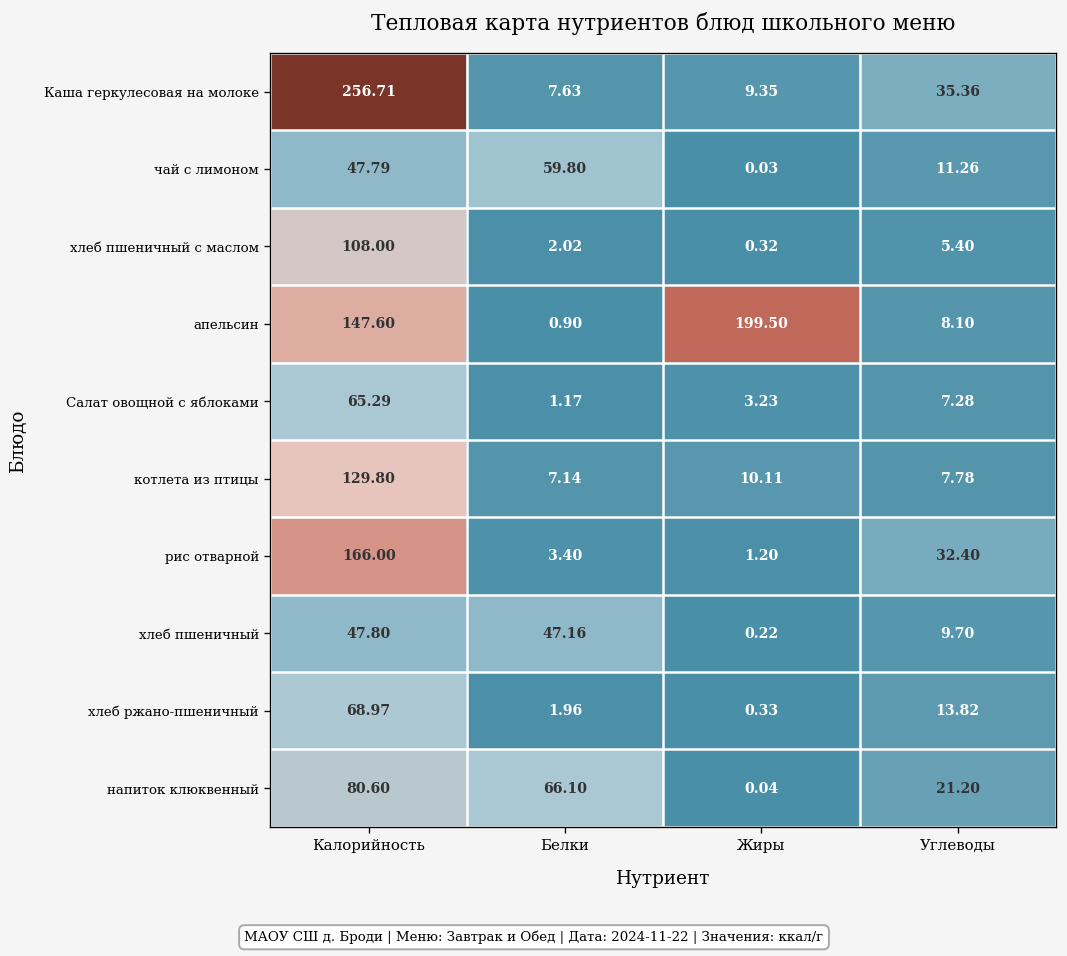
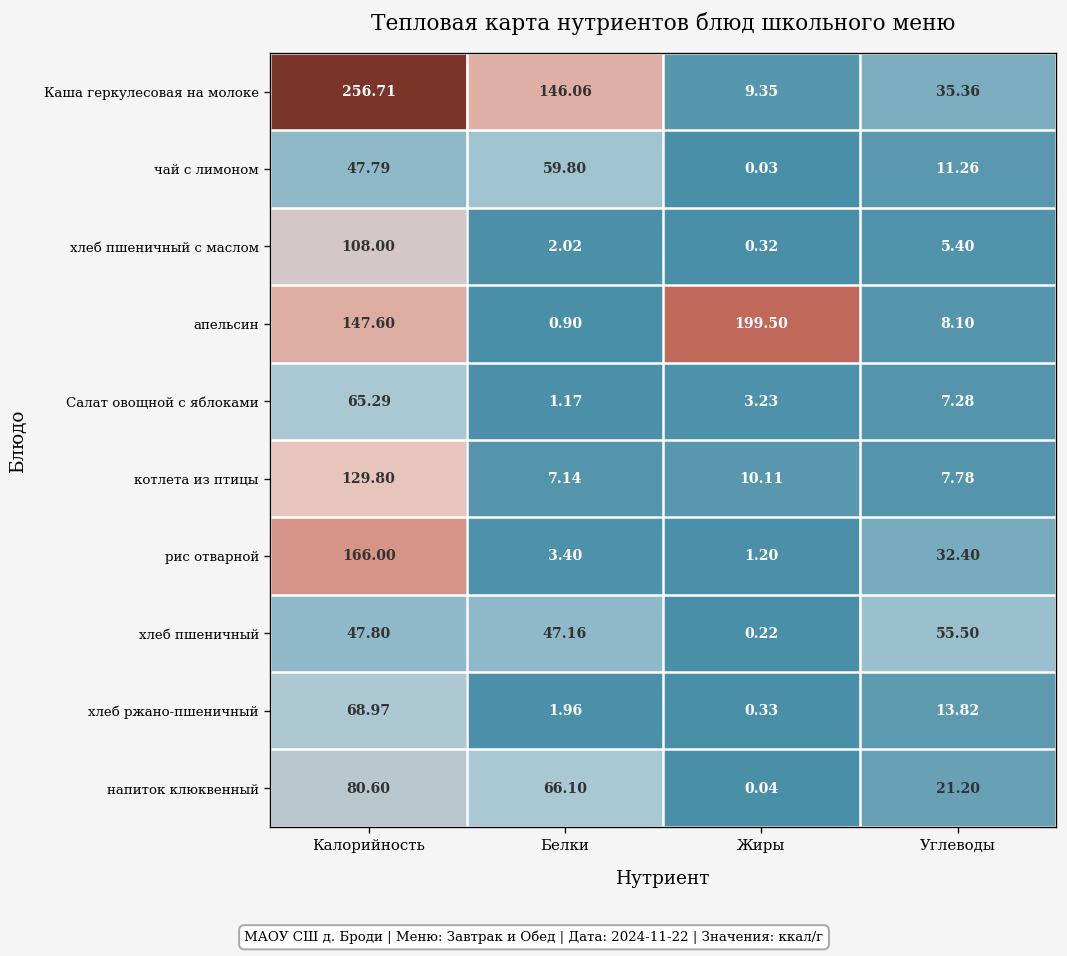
  {
    "Каша геркулесовая на молоке": {
      "Калорийность": 256.71,
-     "Белки": 7.63,
+     "Белки": 146.06,
      "Жиры": 9.35,
      "Углеводы": 35.36
    },
    "чай с лимоном": {
      "Калорийность": 47.79,
      "Белки": 59.80,
      "Жиры": 0.03,
      "Углеводы": 11.26
    },
    "хлеб пшеничный с маслом": {
      "Калорийность": 108.00,
      "Белки": 2.02,
      "Жиры": 0.32,
      "Углеводы": 5.40
    },
    "апельсин": {
      "Калорийность": 147.60,
      "Белки": 0.90,
      "Жиры": 199.50,
      "Углеводы": 8.10
    },
    "Салат овощной с яблоками": {
      "Калорийность": 65.29,
      "Белки": 1.17,
      "Жиры": 3.23,
      "Углеводы": 7.28
    },
    "котлета из птицы": {
      "Калорийность": 129.80,
      "Белки": 7.14,
      "Жиры": 10.11,
      "Углеводы": 7.78
    },
    "рис отварной": {
      "Калорийность": 166.00,
      "Белки": 3.40,
      "Жиры": 1.20,
      "Углеводы": 32.40
    },
    "хлеб пшеничный": {
      "Калорийность": 47.80,
      "Белки": 47.16,
      "Жиры": 0.22,
-     "Углеводы": 9.70
+     "Углеводы": 55.50
    },
    "хлеб ржано-пшеничный": {
      "Калорийность": 68.97,
      "Белки": 1.96,
      "Жиры": 0.33,
      "Углеводы": 13.82
    },
    "напиток клюквенный": {
      "Калорийность": 80.60,
      "Белки": 66.10,
      "Жиры": 0.04,
      "Углеводы": 21.20
    }
  }
